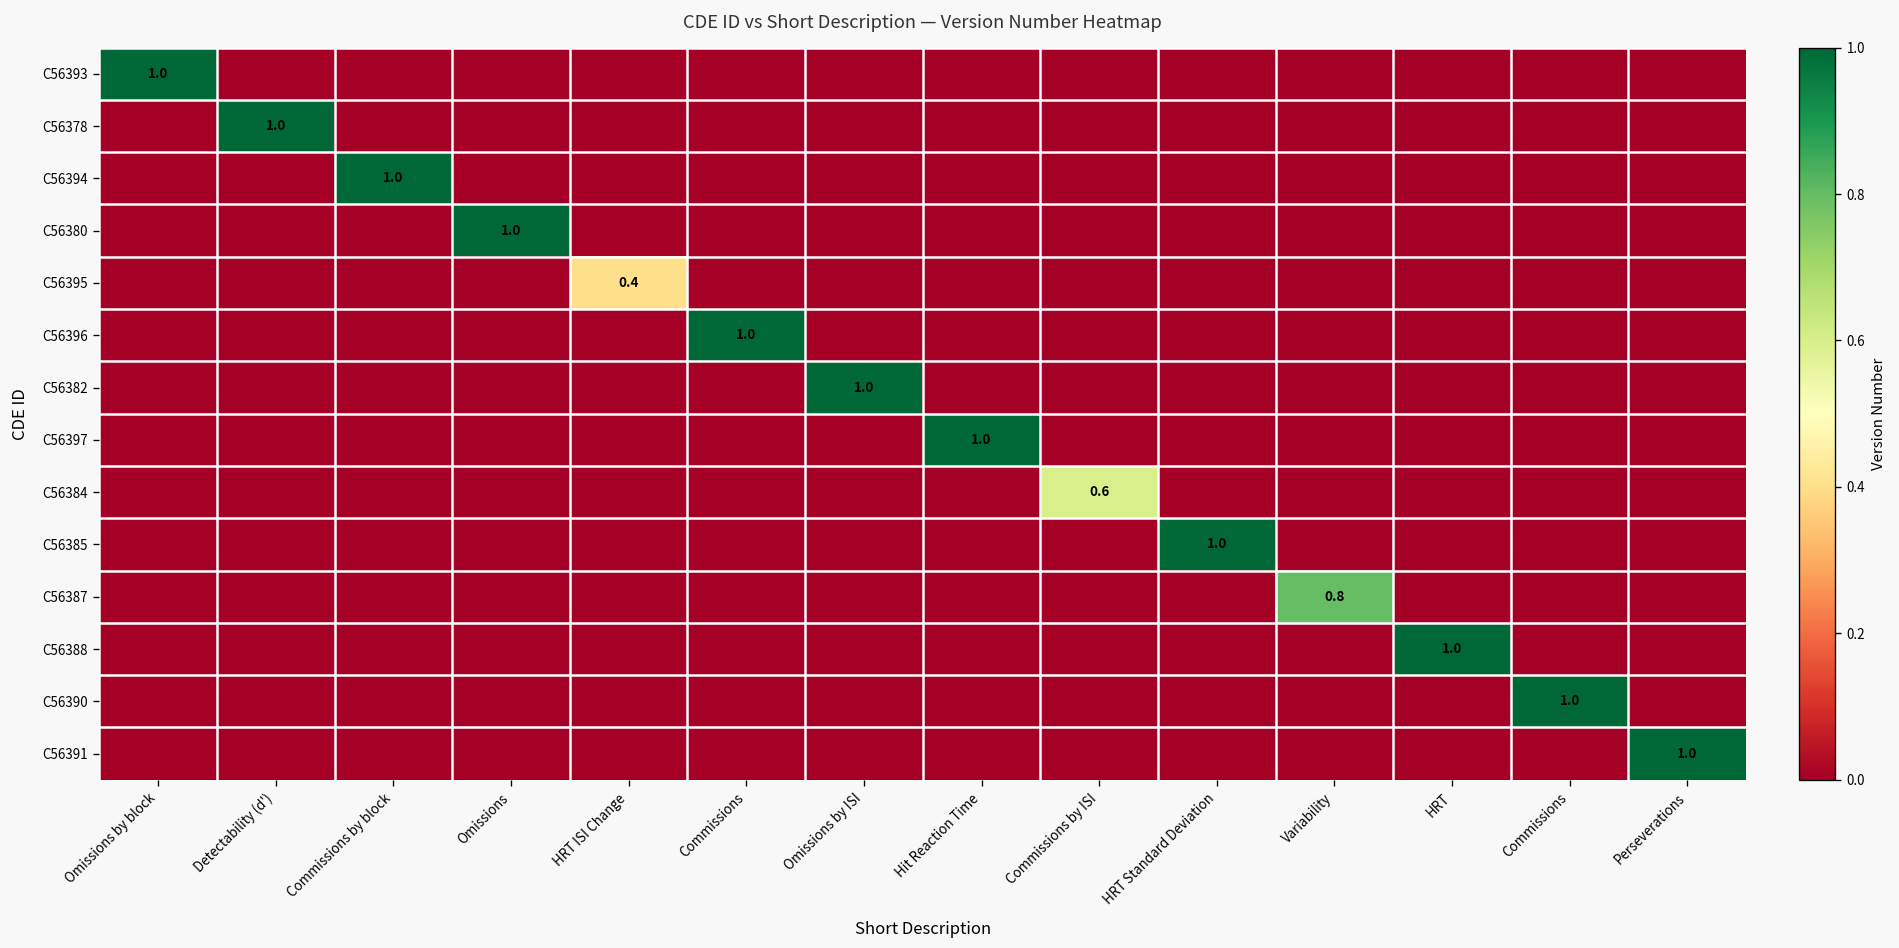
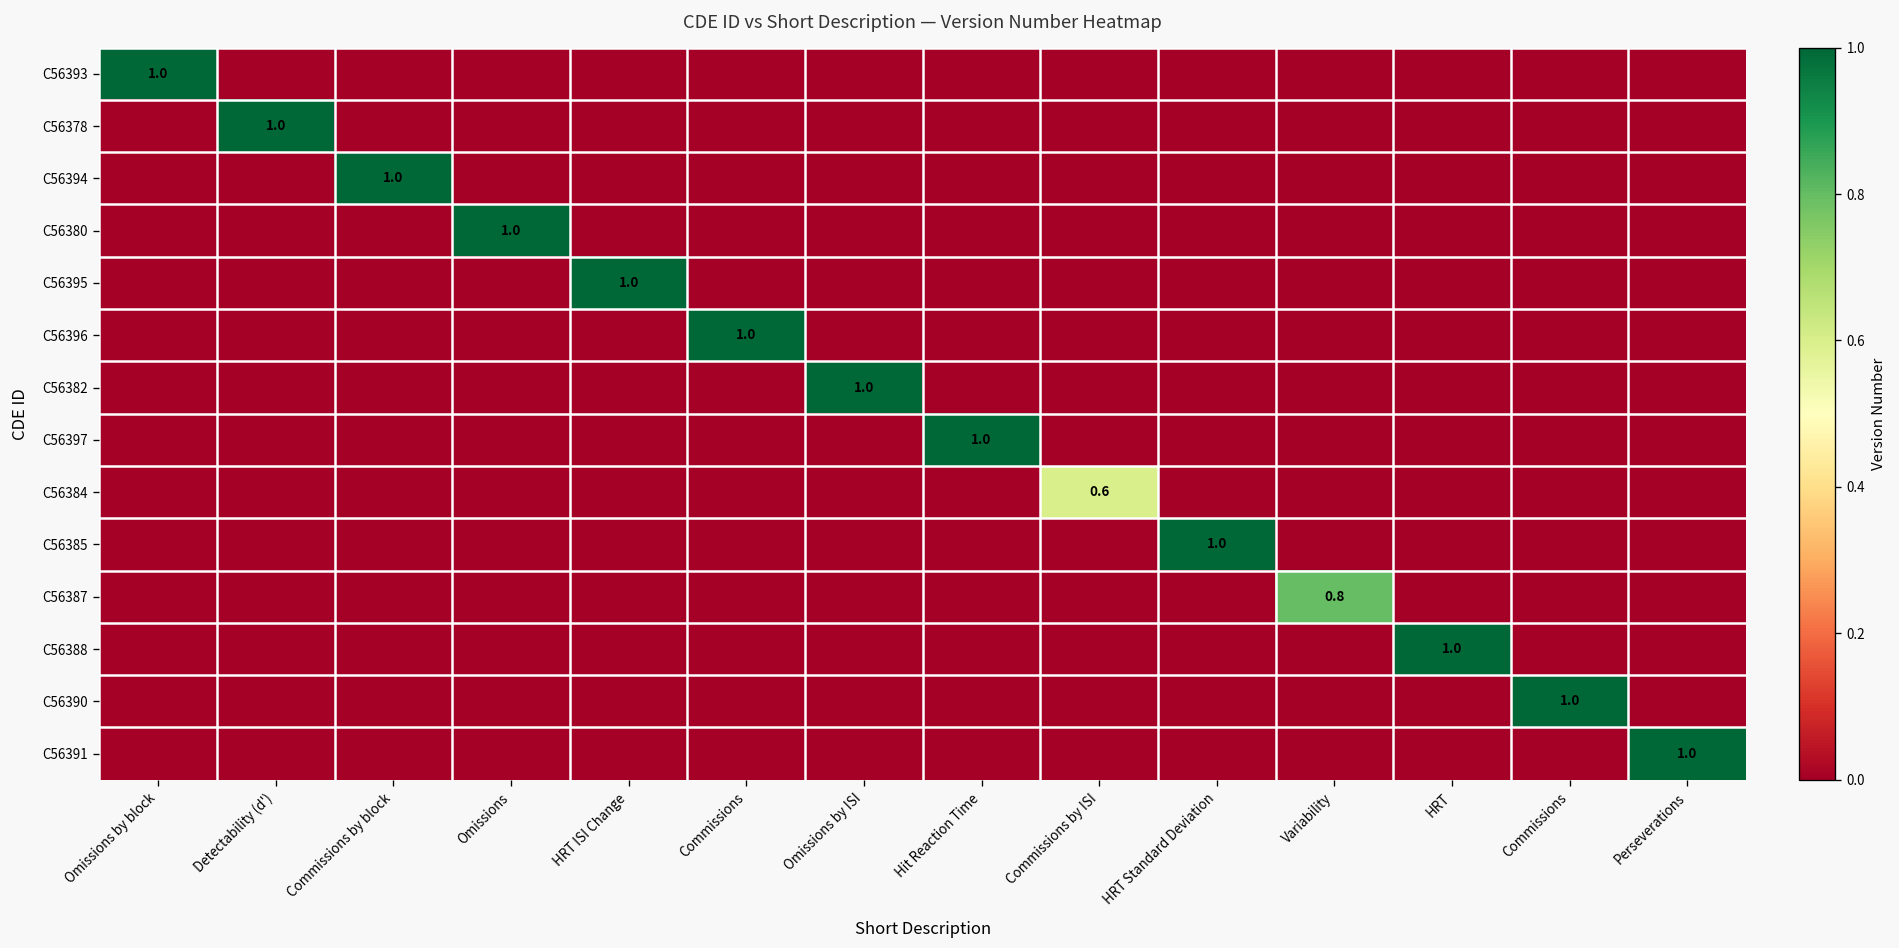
  {
    "C56393": {
      "Omissions by block": 1.0
    },
    "C56378": {
      "Detectability (d')": 1.0
    },
    "C56394": {
      "Commissions by block": 1.0
    },
    "C56380": {
      "Omissions": 1.0
    },
    "C56395": {
-     "HRT ISI Change": 0.4
+     "HRT ISI Change": 1.0
    },
    "C56382": {
      "Omissions by ISI": 1.0
    },
    "C56397": {
      "Hit Reaction Time": 1.0
    },
    "C56384": {
      "Commissions by ISI": 0.6
    },
    "C56385": {
      "HRT Standard Deviation": 1.0
    },
    "C56387": {
      "Variability": 0.8
    },
    "C56388": {
      "HRT": 1.0
    },
    "C56391": {
      "Perseverations": 1.0
    }
  }
